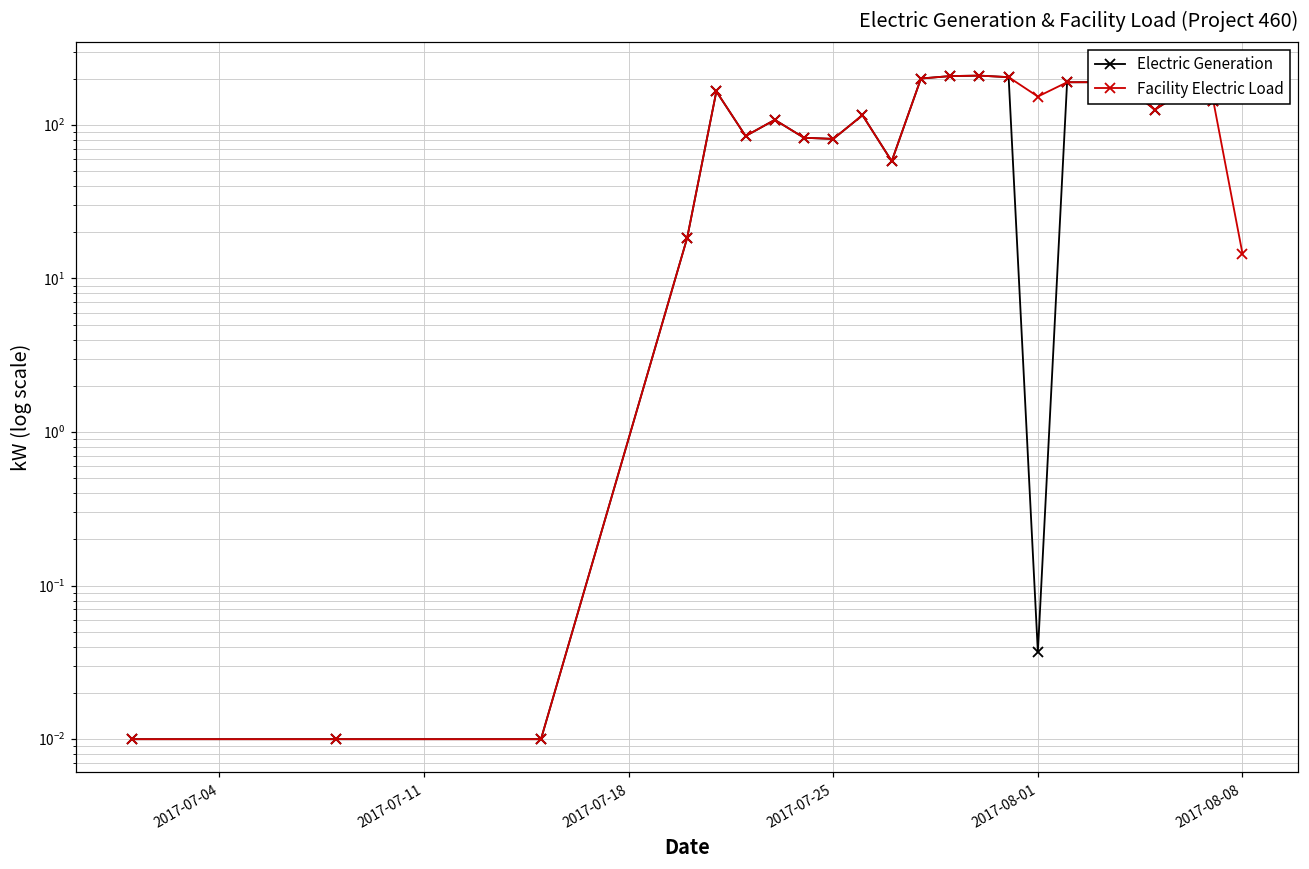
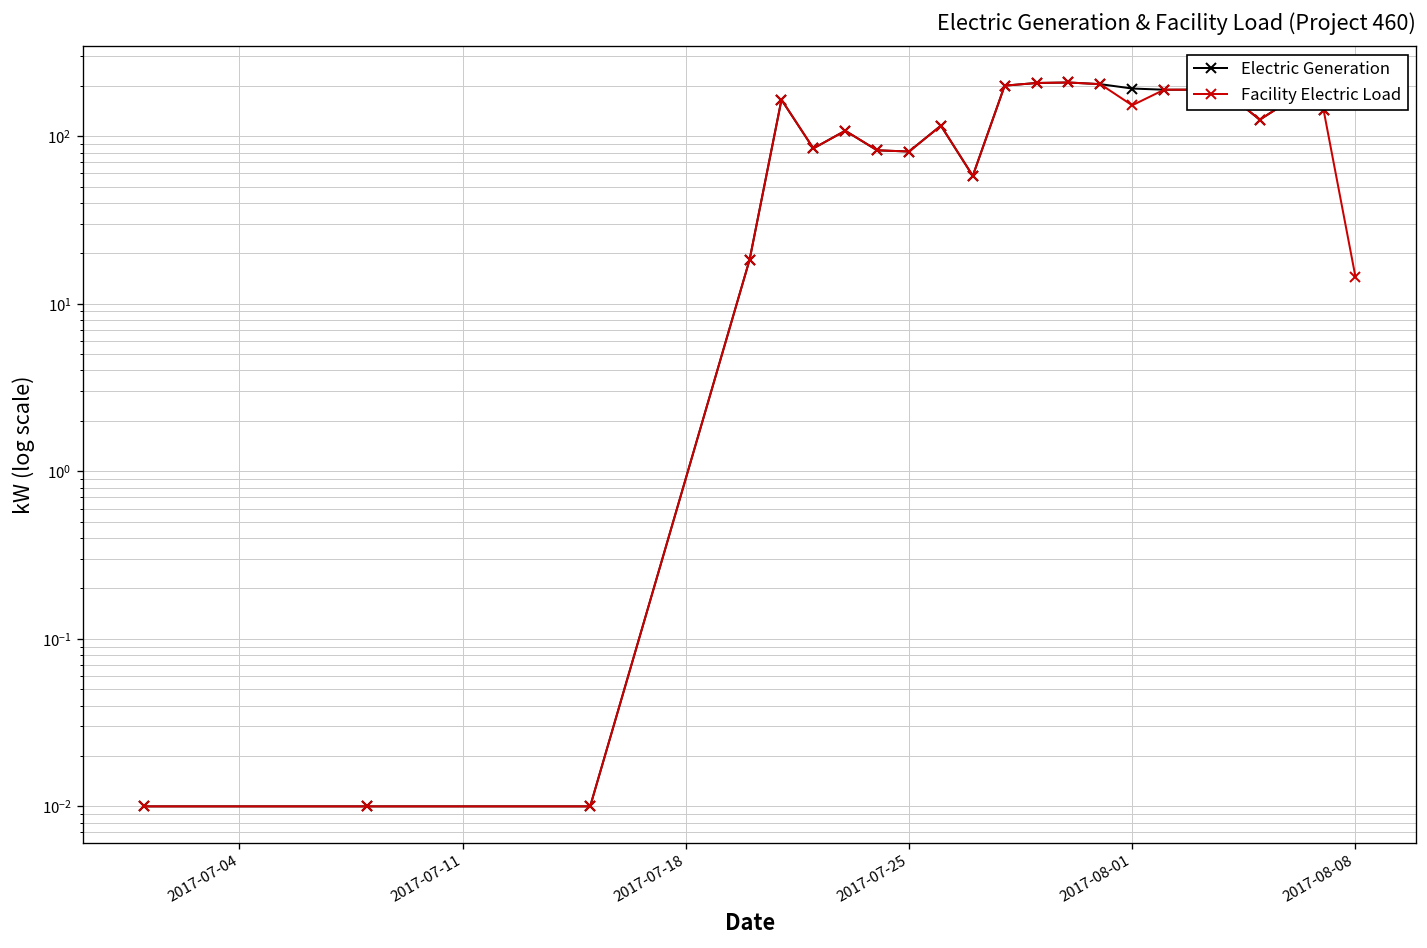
  {
    "Electric Generation": {
-     "2017-08-01": 0.037
+     "2017-08-01": 190
    },
    "Facility Electric Load": {
      "2017-08-01": 150,
      "2017-08-08": 15
    }
  }
